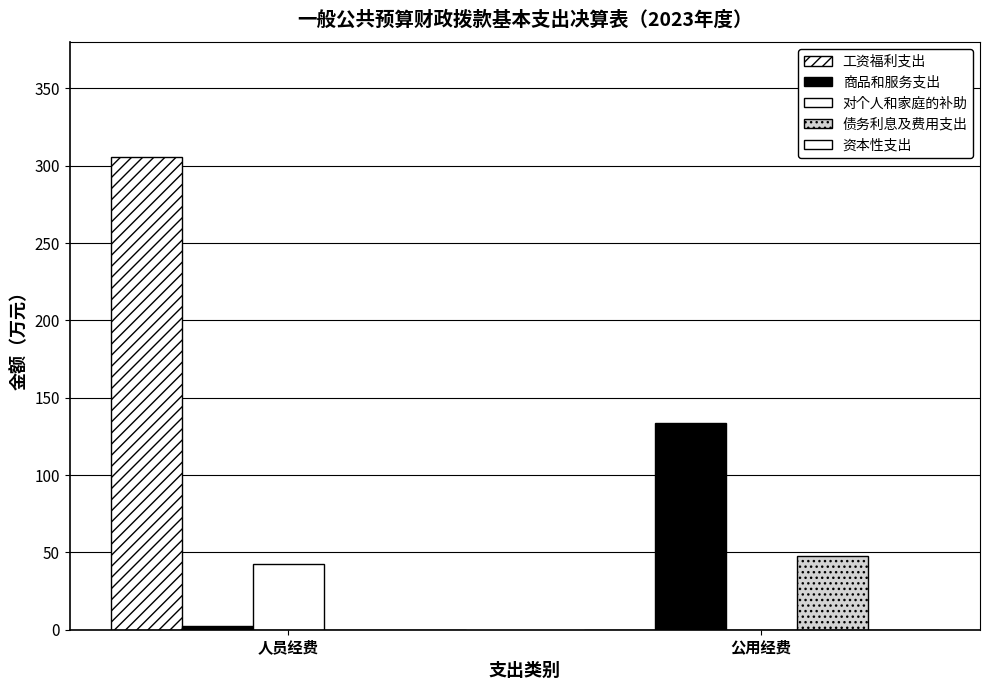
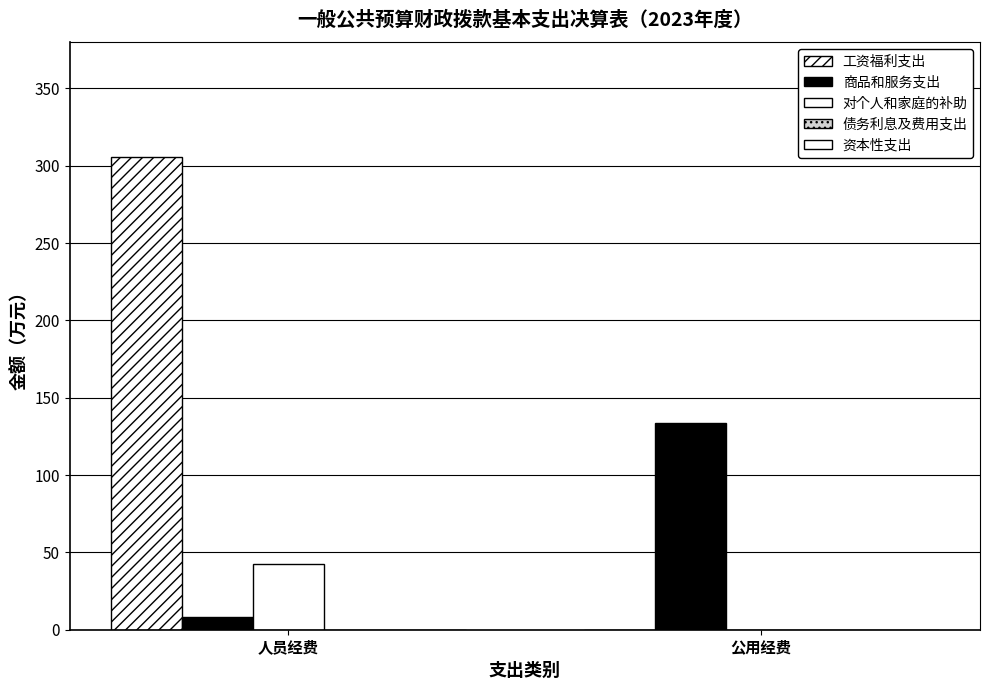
  {
    "商品和服务支出": {
-     "人员经费": 3,
+     "人员经费": 8,
      "公用经费": 134
    },
    "债务利息及费用支出": {
      "人员经费": 0,
-     "公用经费": 47
+     "公用经费": 0
    }
  }
